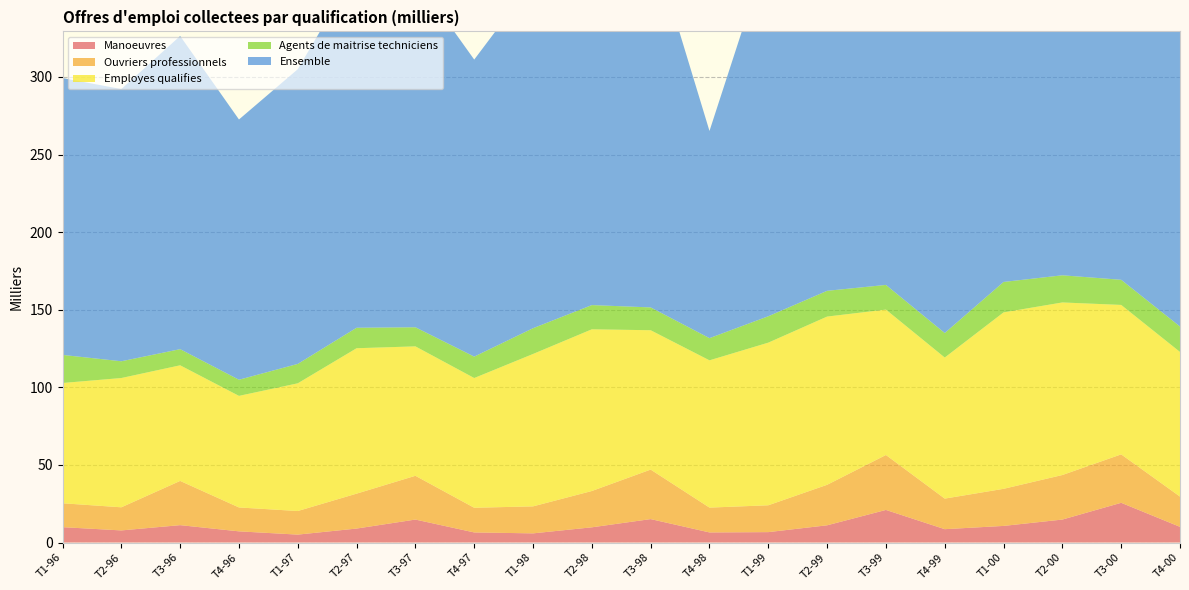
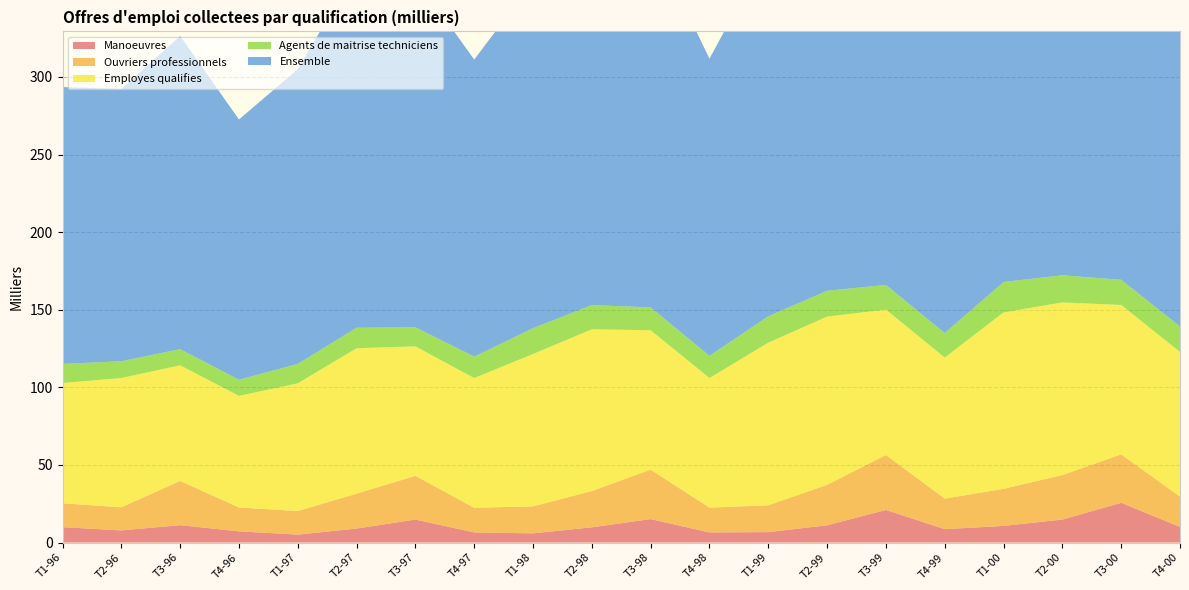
  {
    "Manoeuvres": {
      "T1-96": 10,
      "T2-96": 8,
      "T3-96": 11,
      "T4-96": 7,
      "T1-97": 5,
      "T2-97": 9,
      "T3-97": 15,
      "T4-97": 7,
      "T1-98": 6,
      "T2-98": 10,
      "T3-98": 15,
      "T4-98": 7,
      "T1-99": 7,
      "T2-99": 11,
      "T3-99": 21,
      "T4-99": 9,
      "T1-00": 11,
      "T2-00": 15,
      "T3-00": 26,
      "T4-00": 10
    },
    "Ouvriers professionnels": {
      "T1-96": 15,
      "T2-96": 15,
      "T3-96": 29,
      "T4-96": 15,
      "T1-97": 15,
      "T2-97": 23,
      "T3-97": 28,
      "T4-97": 16,
      "T1-98": 17,
      "T2-98": 23,
      "T3-98": 32,
      "T4-98": 16,
      "T1-99": 17,
      "T2-99": 26,
      "T3-99": 35,
      "T4-99": 20,
      "T1-00": 24,
      "T2-00": 29,
      "T3-00": 31,
      "T4-00": 20
    },
    "Employes qualifies": {
      "T1-96": 78,
      "T2-96": 83,
      "T3-96": 75,
      "T4-96": 72,
      "T1-97": 82,
      "T2-97": 94,
      "T3-97": 83,
      "T4-97": 84,
      "T1-98": 98,
      "T2-98": 104,
      "T3-98": 90,
-     "T4-98": 95,
+     "T4-98": 84,
      "T1-99": 105,
      "T2-99": 108,
      "T3-99": 94,
      "T4-99": 91,
      "T1-00": 114,
      "T2-00": 111,
      "T3-00": 96,
      "T4-00": 93
    },
    "Agents de maitrise techniciens": {
-     "T1-96": 18,
+     "T1-96": 12,
      "T2-96": 11,
      "T3-96": 10,
      "T4-96": 10,
      "T1-97": 13,
      "T2-97": 13,
      "T3-97": 12,
      "T4-97": 14,
      "T1-98": 17,
      "T2-98": 16,
      "T3-98": 15,
      "T4-98": 14,
      "T1-99": 17,
      "T2-99": 17,
      "T3-99": 16,
      "T4-99": 16,
      "T1-00": 20,
      "T2-00": 18,
      "T3-00": 16,
      "T4-00": 16
    },
    "Ensemble": {
      "T1-96": 178,
      "T2-96": 175,
      "T3-96": 202,
      "T4-96": 168,
      "T4-97": 191,
-     "T4-98": 134
+     "T4-98": 192
    }
  }
